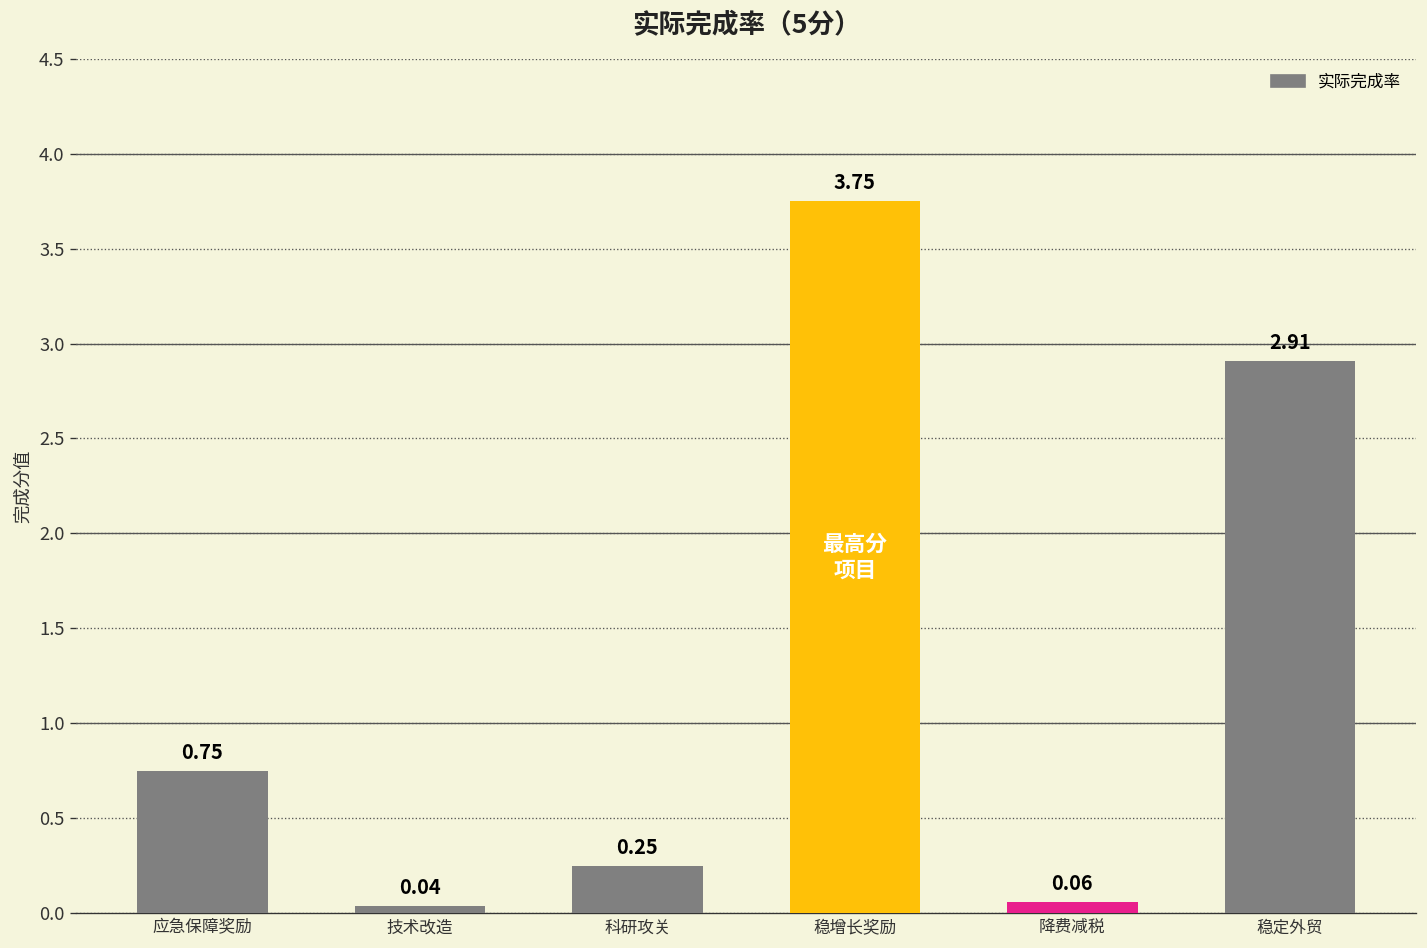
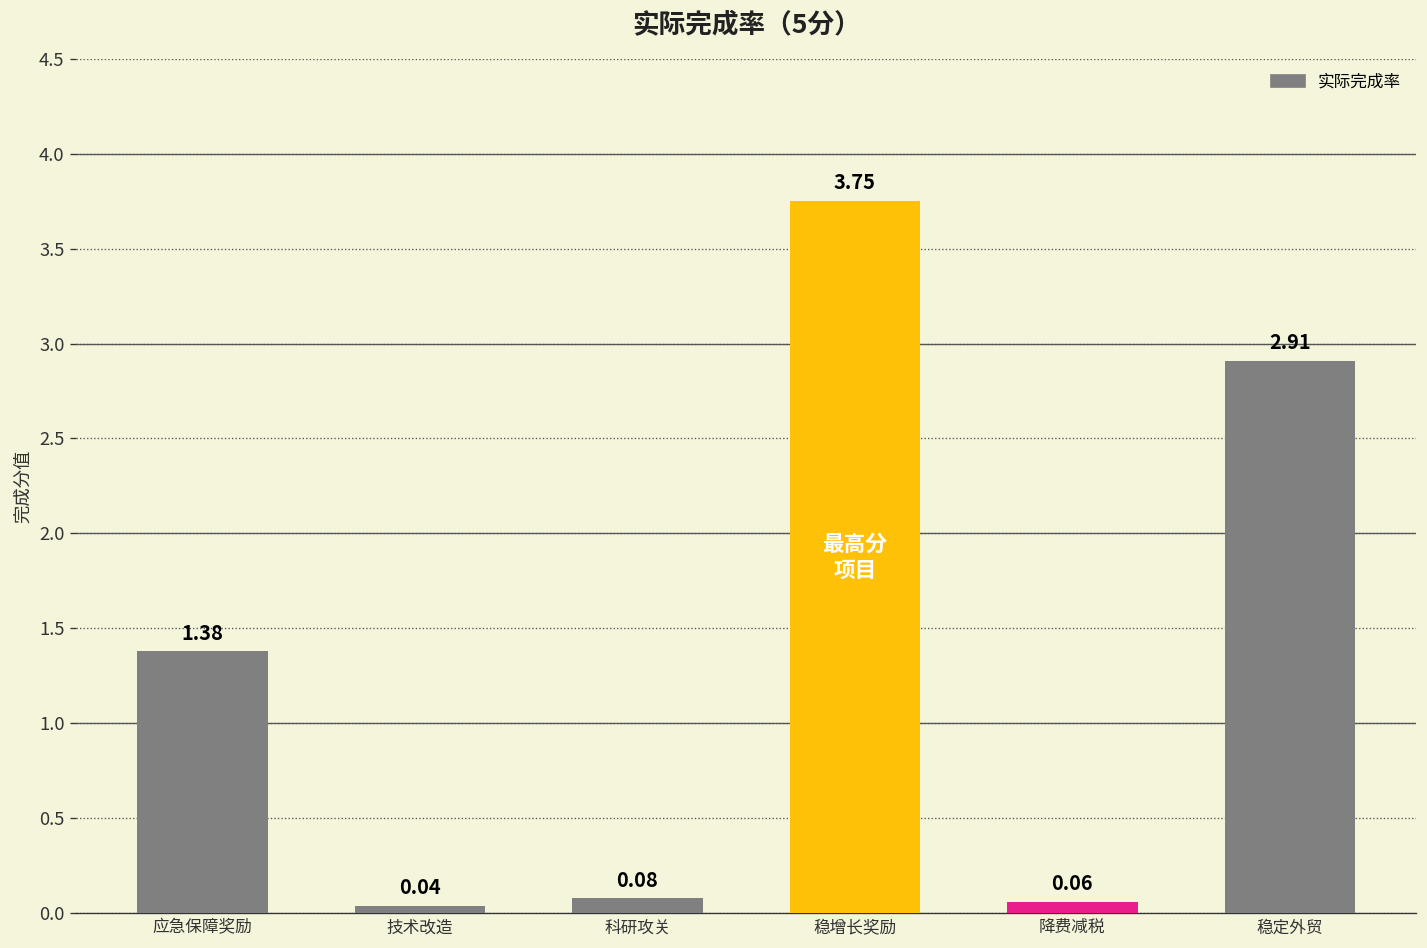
  {
-   "应急保障奖励": 0.75,
+   "应急保障奖励": 1.38,
    "技术改造": 0.04,
-   "科研攻关": 0.25,
+   "科研攻关": 0.08,
    "稳增长奖励": 3.75,
    "降费减税": 0.06,
    "稳定外贸": 2.91
  }
